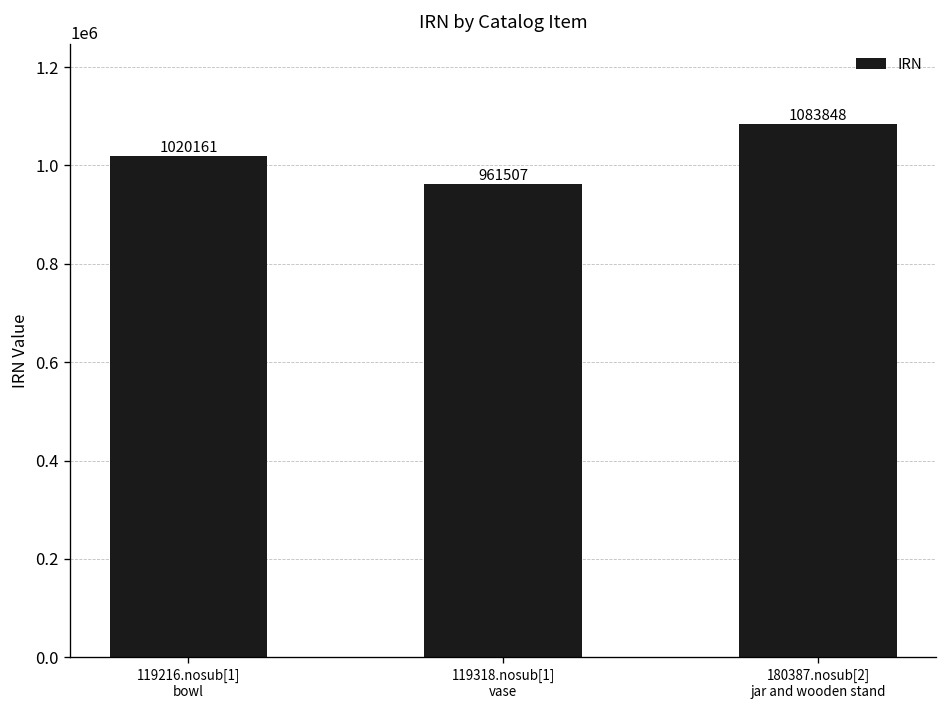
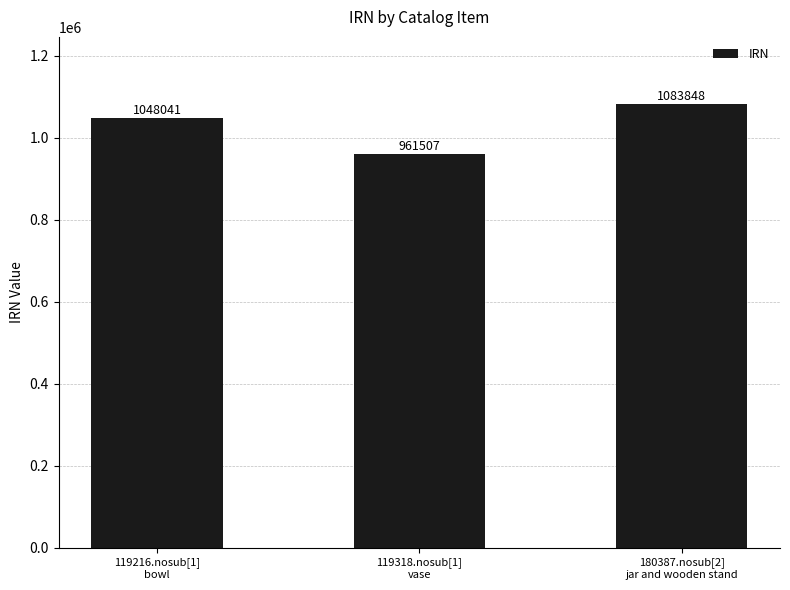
  {
-   "119216.nosub[1] bowl": 1020161,
+   "119216.nosub[1] bowl": 1048041,
    "119318.nosub[1] vase": 961507,
    "180387.nosub[2] jar and wooden stand": 1083848
  }
